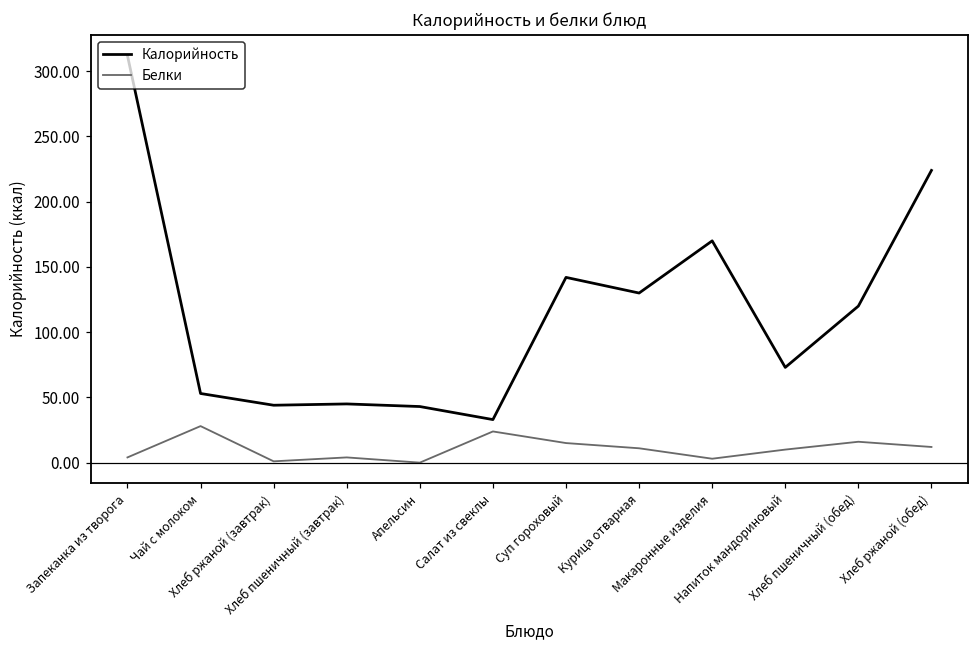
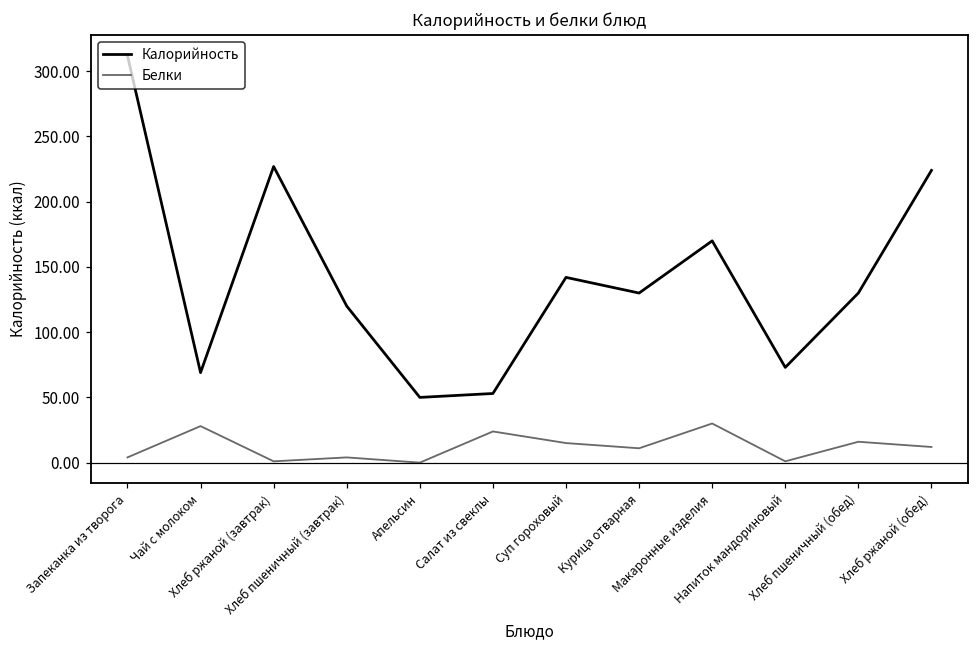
  {
    "Калорийность": {
-     "Чай с молоком": 53,
-     "Хлеб ржаной (завтрак)": 44,
-     "Хлеб пшеничный (завтрак)": 45,
-     "Апельсин": 43,
-     "Салат из свеклы": 33,
+     "Чай с молоком": 69,
+     "Хлеб ржаной (завтрак)": 227,
+     "Хлеб пшеничный (завтрак)": 120,
+     "Апельсин": 50,
+     "Салат из свеклы": 53,
      "Суп гороховый": 142,
      "Курица отварная": 130,
      "Макаронные изделия": 170,
      "Напиток мандориновый": 73,
-     "Хлеб пшеничный (обед)": 120,
+     "Хлеб пшеничный (обед)": 130,
      "Хлеб ржаной (обед)": 224
    },
    "Белки": {
      "Запеканка из творога": 4,
      "Чай с молоком": 28,
      "Хлеб ржаной (завтрак)": 1,
      "Хлеб пшеничный (завтрак)": 4,
      "Апельсин": 0,
      "Салат из свеклы": 24,
      "Суп гороховый": 15,
      "Курица отварная": 11,
-     "Макаронные изделия": 3,
-     "Напиток мандориновый": 10,
+     "Макаронные изделия": 30,
+     "Напиток мандориновый": 1,
      "Хлеб пшеничный (обед)": 16,
      "Хлеб ржаной (обед)": 12
    }
  }
